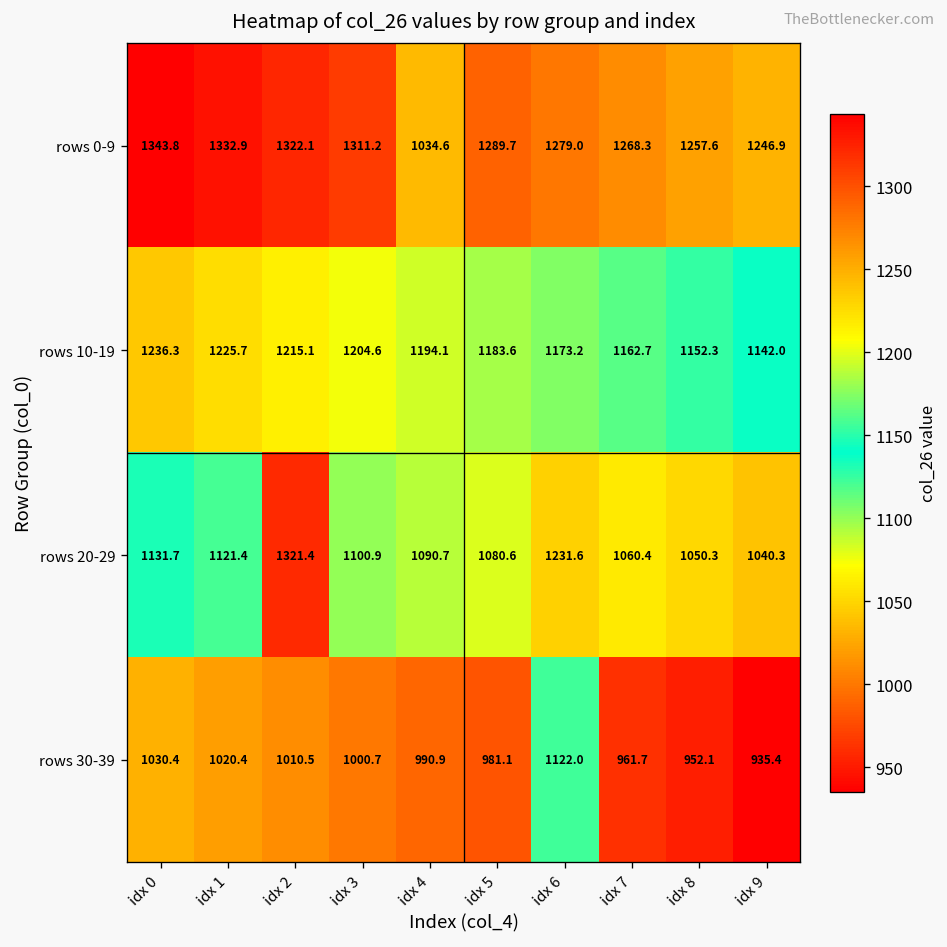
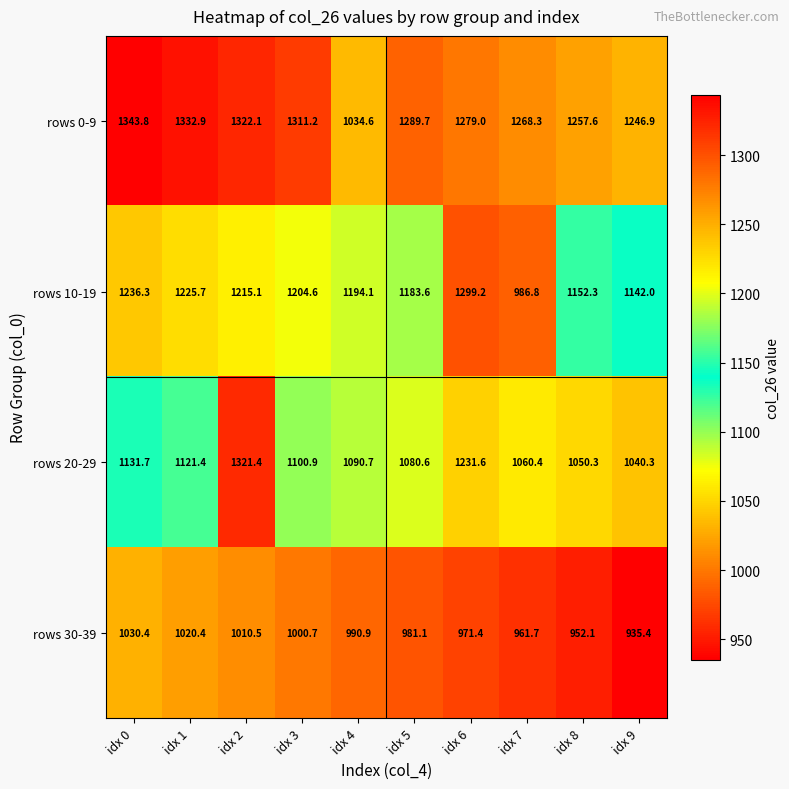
  {
    "rows 0-9": {
      "idx 0": 1343.8,
      "idx 1": 1332.9,
      "idx 2": 1322.1,
      "idx 3": 1311.2,
      "idx 4": 1034.6,
      "idx 5": 1289.7,
      "idx 6": 1279.0,
      "idx 7": 1268.3,
      "idx 8": 1257.6,
      "idx 9": 1246.9
    },
    "rows 10-19": {
      "idx 0": 1236.3,
      "idx 1": 1225.7,
      "idx 2": 1215.1,
      "idx 3": 1204.6,
      "idx 4": 1194.1,
      "idx 5": 1183.6,
-     "idx 6": 1173.2,
-     "idx 7": 1162.7,
+     "idx 6": 1299.2,
+     "idx 7": 986.8,
      "idx 8": 1152.3,
      "idx 9": 1142.0
    },
    "rows 20-29": {
      "idx 0": 1131.7,
      "idx 1": 1121.4,
      "idx 2": 1321.4,
      "idx 3": 1100.9,
      "idx 4": 1090.7,
      "idx 5": 1080.6,
      "idx 6": 1231.6,
      "idx 7": 1060.4,
      "idx 8": 1050.3,
      "idx 9": 1040.3
    },
    "rows 30-39": {
      "idx 0": 1030.4,
      "idx 1": 1020.4,
      "idx 2": 1010.5,
      "idx 3": 1000.7,
      "idx 4": 990.9,
      "idx 5": 981.1,
-     "idx 6": 1122.0,
+     "idx 6": 971.4,
      "idx 7": 961.7,
      "idx 8": 952.1,
      "idx 9": 935.4
    }
  }
